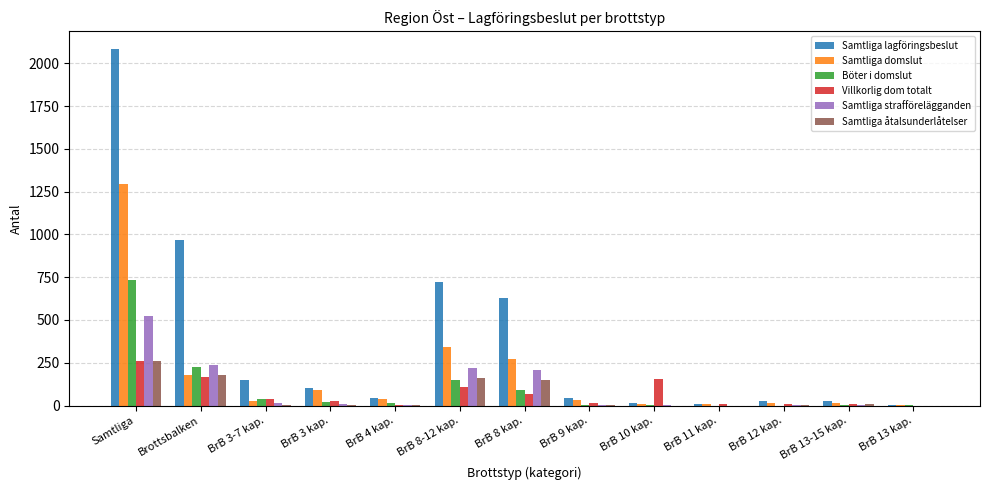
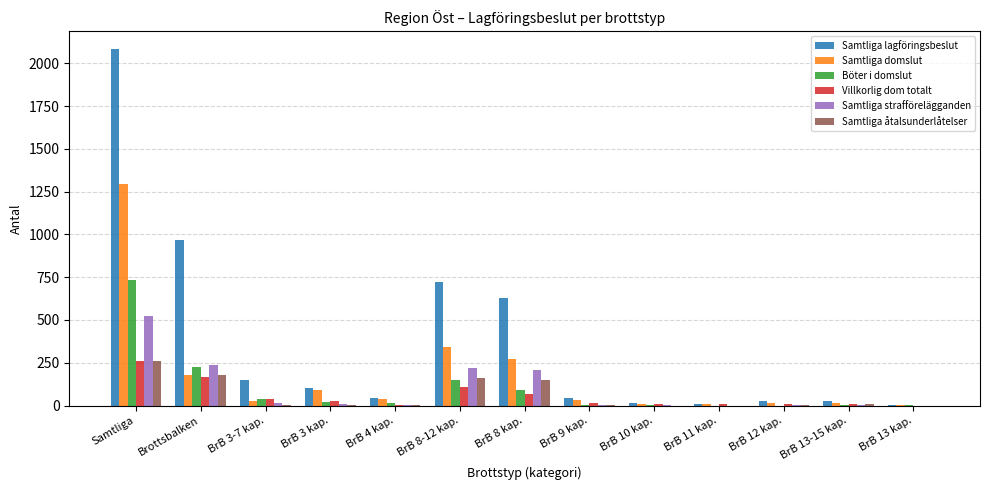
  {
    "Samtliga lagföringsbeslut": {
      "Samtliga": 2080,
      "Brottsbalken": 970,
      "BrB 3-7 kap.": 150,
      "BrB 3 kap.": 100,
      "BrB 4 kap.": 40,
      "BrB 8-12 kap.": 720,
      "BrB 8 kap.": 630,
      "BrB 9 kap.": 40,
      "BrB 10 kap.": 20,
      "BrB 12 kap.": 20,
      "BrB 13-15 kap.": 30
    },
    "Samtliga domslut": {
      "Samtliga": 1300,
      "Brottsbalken": 180,
      "BrB 3-7 kap.": 30,
      "BrB 3 kap.": 90,
      "BrB 4 kap.": 40,
      "BrB 8-12 kap.": 340,
      "BrB 8 kap.": 270,
      "BrB 9 kap.": 40,
      "BrB 12 kap.": 20
    },
    "Böter i domslut": {
      "Samtliga": 730,
      "Brottsbalken": 220,
      "BrB 3-7 kap.": 40,
      "BrB 3 kap.": 20,
      "BrB 8-12 kap.": 150,
      "BrB 8 kap.": 90,
      "BrB 11 kap.": 0,
      "BrB 12 kap.": 0
    },
    "Villkorlig dom totalt": {
      "Samtliga": 260,
      "Brottsbalken": 160,
      "BrB 3-7 kap.": 40,
      "BrB 3 kap.": 30,
      "BrB 8-12 kap.": 110,
      "BrB 8 kap.": 70,
-     "BrB 10 kap.": 150,
+     "BrB 10 kap.": 10,
      "BrB 13 kap.": 0
    },
    "Samtliga strafförelägganden": {
      "Samtliga": 530,
      "Brottsbalken": 240,
      "BrB 8-12 kap.": 220,
      "BrB 8 kap.": 210,
      "BrB 11 kap.": 0,
      "BrB 13 kap.": 0
    },
    "Samtliga åtalsunderlåtelser": {
      "Samtliga": 260,
      "Brottsbalken": 180,
      "BrB 8-12 kap.": 160,
      "BrB 8 kap.": 150,
      "BrB 10 kap.": 0,
      "BrB 11 kap.": 0,
      "BrB 13 kap.": 0
    }
  }
